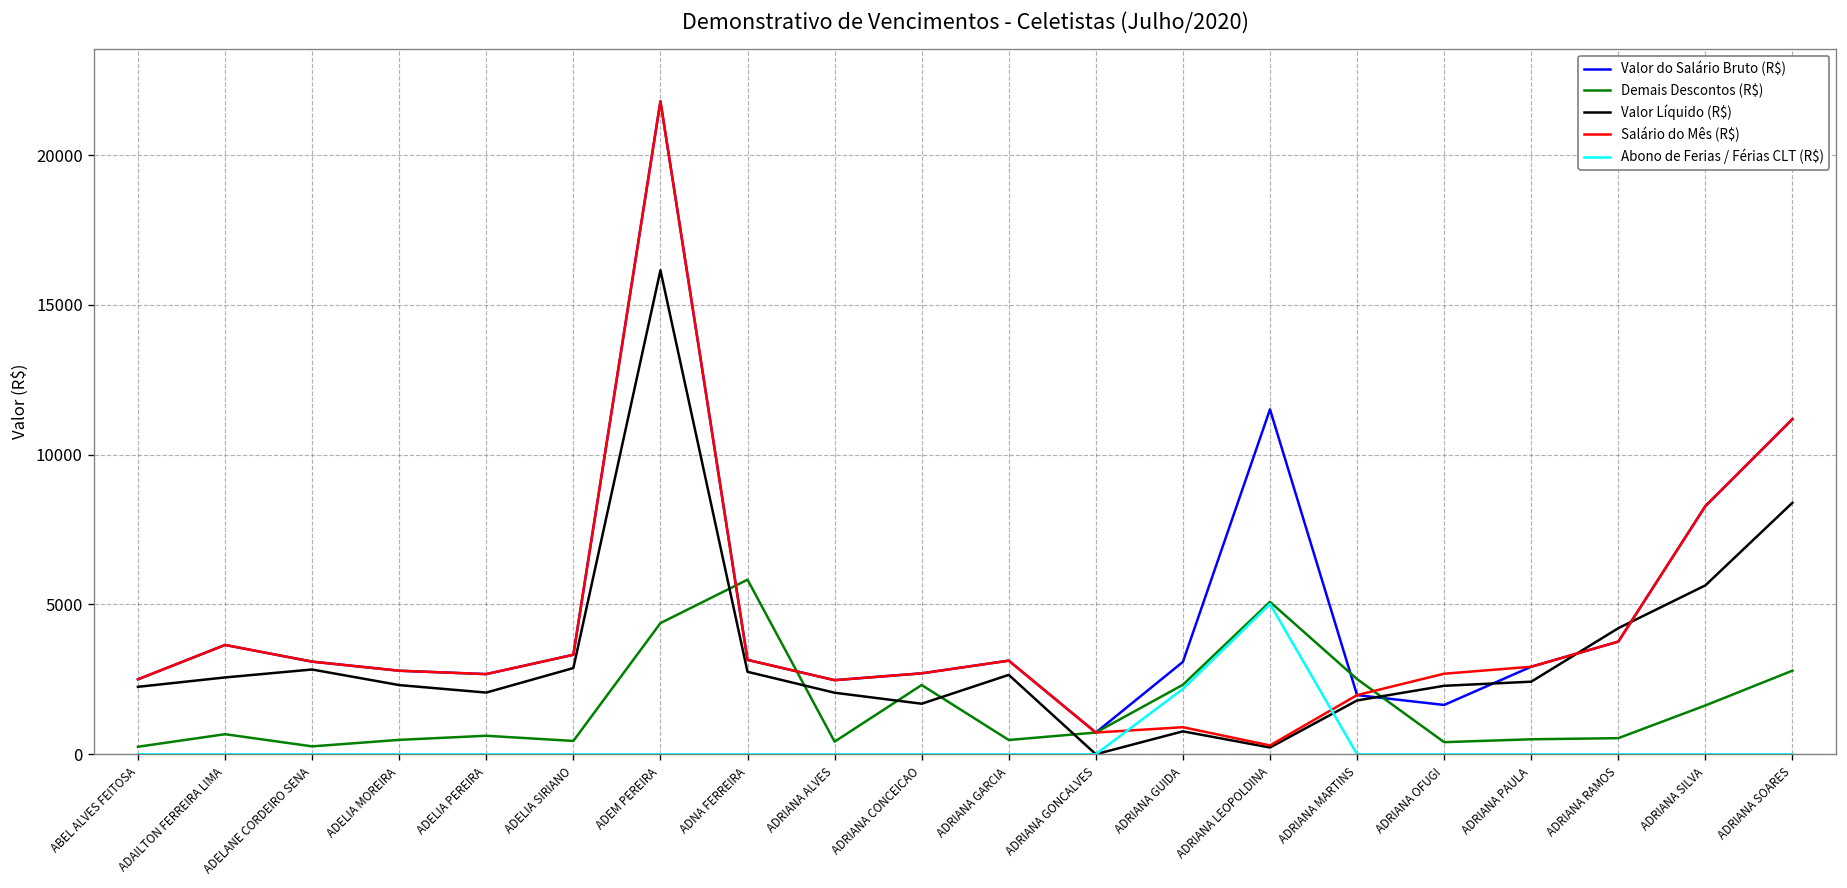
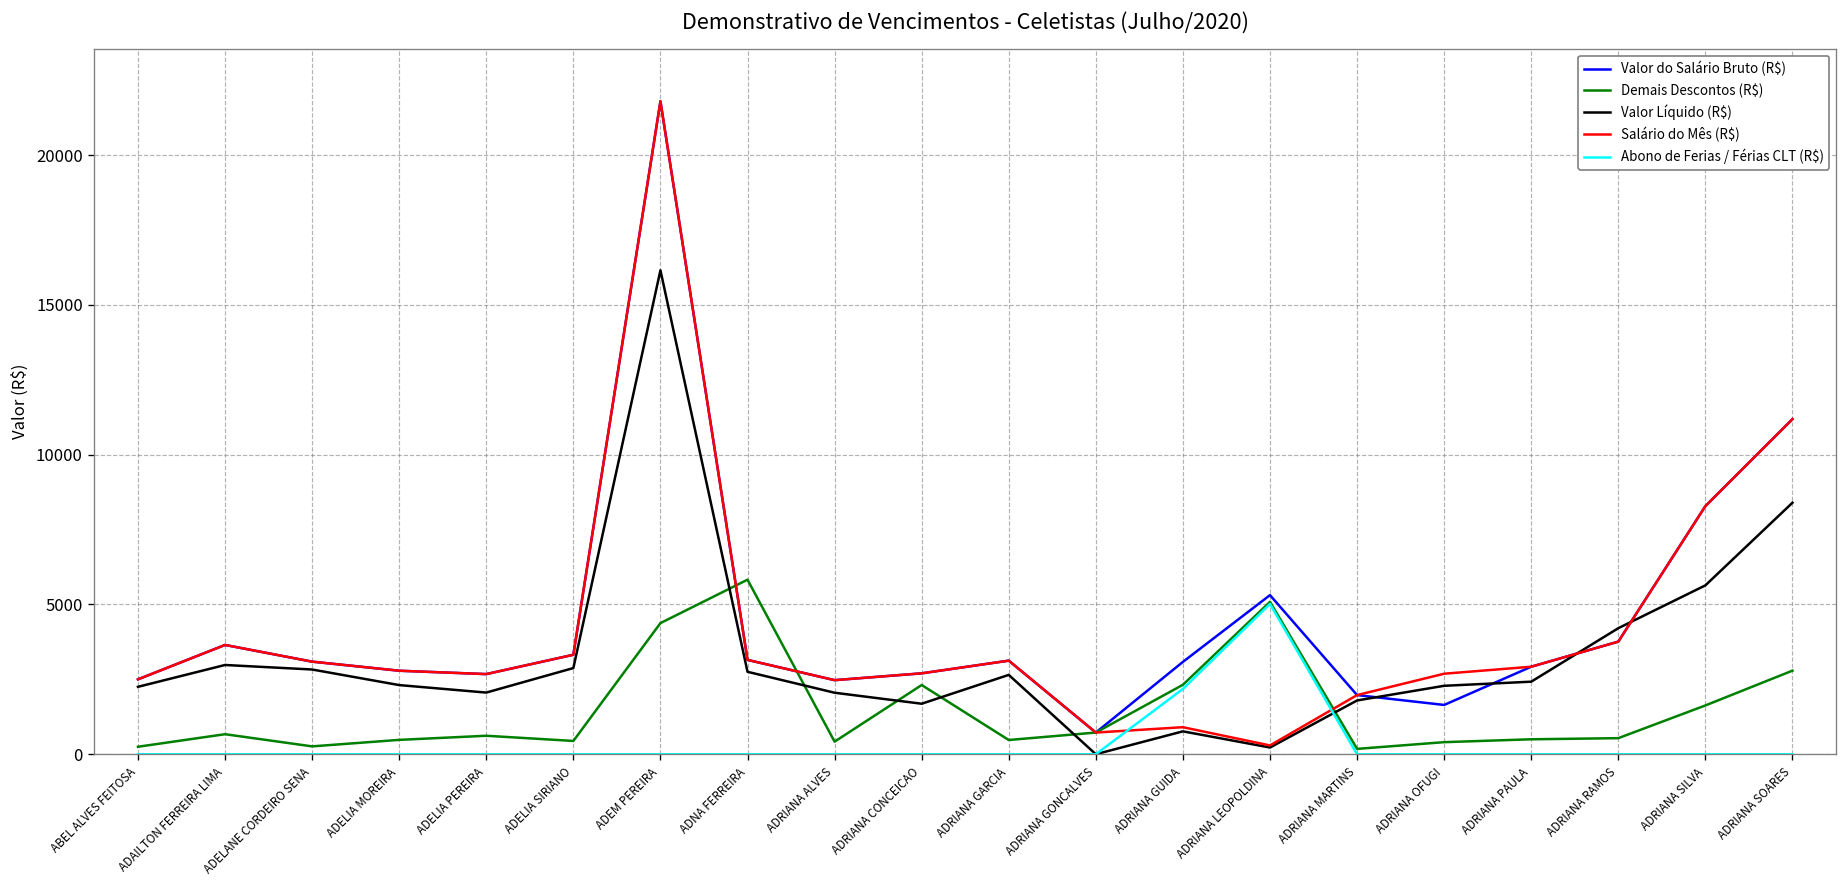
  {
    "Valor do Salário Bruto (R$)": {
      "ADRIANA GUIDA": 3100,
-     "ADRIANA LEOPOLDINA": 11500,
+     "ADRIANA LEOPOLDINA": 5300,
      "ADRIANA OFUGI": 1600
    },
    "Demais Descontos (R$)": {
      "ABEL ALVES FEITOSA": 200,
      "ADAILTON FERREIRA LIMA": 700,
      "ADELANE CORDEIRO SENA": 300,
      "ADELIA MOREIRA": 500,
      "ADELIA PEREIRA": 600,
      "ADELIA SIRIANO": 400,
      "ADEM PEREIRA": 4400,
      "ADNA FERREIRA": 5800,
      "ADRIANA ALVES": 400,
      "ADRIANA CONCEICAO": 2300,
      "ADRIANA GARCIA": 500,
      "ADRIANA GUIDA": 2300,
-     "ADRIANA MARTINS": 2500,
+     "ADRIANA MARTINS": 200,
      "ADRIANA OFUGI": 400,
      "ADRIANA PAULA": 500,
      "ADRIANA RAMOS": 500,
      "ADRIANA SILVA": 1600,
      "ADRIANA SOARES": 2800
    },
    "Valor Líquido (R$)": {
      "ABEL ALVES FEITOSA": 2300,
-     "ADAILTON FERREIRA LIMA": 2600,
+     "ADAILTON FERREIRA LIMA": 3000,
      "ADELANE CORDEIRO SENA": 2800,
      "ADELIA MOREIRA": 2300,
      "ADELIA PEREIRA": 2100,
      "ADELIA SIRIANO": 2900,
      "ADEM PEREIRA": 16200,
      "ADNA FERREIRA": 2800,
      "ADRIANA ALVES": 2100,
      "ADRIANA CONCEICAO": 1700,
      "ADRIANA GARCIA": 2600,
      "ADRIANA GUIDA": 800,
      "ADRIANA MARTINS": 1800,
      "ADRIANA OFUGI": 2300,
      "ADRIANA PAULA": 2400,
      "ADRIANA RAMOS": 4200,
      "ADRIANA SILVA": 5600,
      "ADRIANA SOARES": 8400
    },
    "Salário do Mês (R$)": {
      "ADRIANA GUIDA": 900,
      "ADRIANA OFUGI": 2700
    },
    "Abono de Ferias / Férias CLT (R$)": {
      "ABEL ALVES FEITOSA": 0,
      "ADAILTON FERREIRA LIMA": 0,
      "ADELANE CORDEIRO SENA": 0,
      "ADELIA MOREIRA": 0,
      "ADELIA PEREIRA": 0,
      "ADELIA SIRIANO": 0,
      "ADEM PEREIRA": 0,
      "ADNA FERREIRA": 0,
      "ADRIANA ALVES": 0,
      "ADRIANA CONCEICAO": 0,
      "ADRIANA GARCIA": 0,
      "ADRIANA GUIDA": 2200,
      "ADRIANA MARTINS": 0,
      "ADRIANA OFUGI": 0,
      "ADRIANA PAULA": 0,
      "ADRIANA RAMOS": 0,
      "ADRIANA SILVA": 0,
      "ADRIANA SOARES": 0
    }
  }
